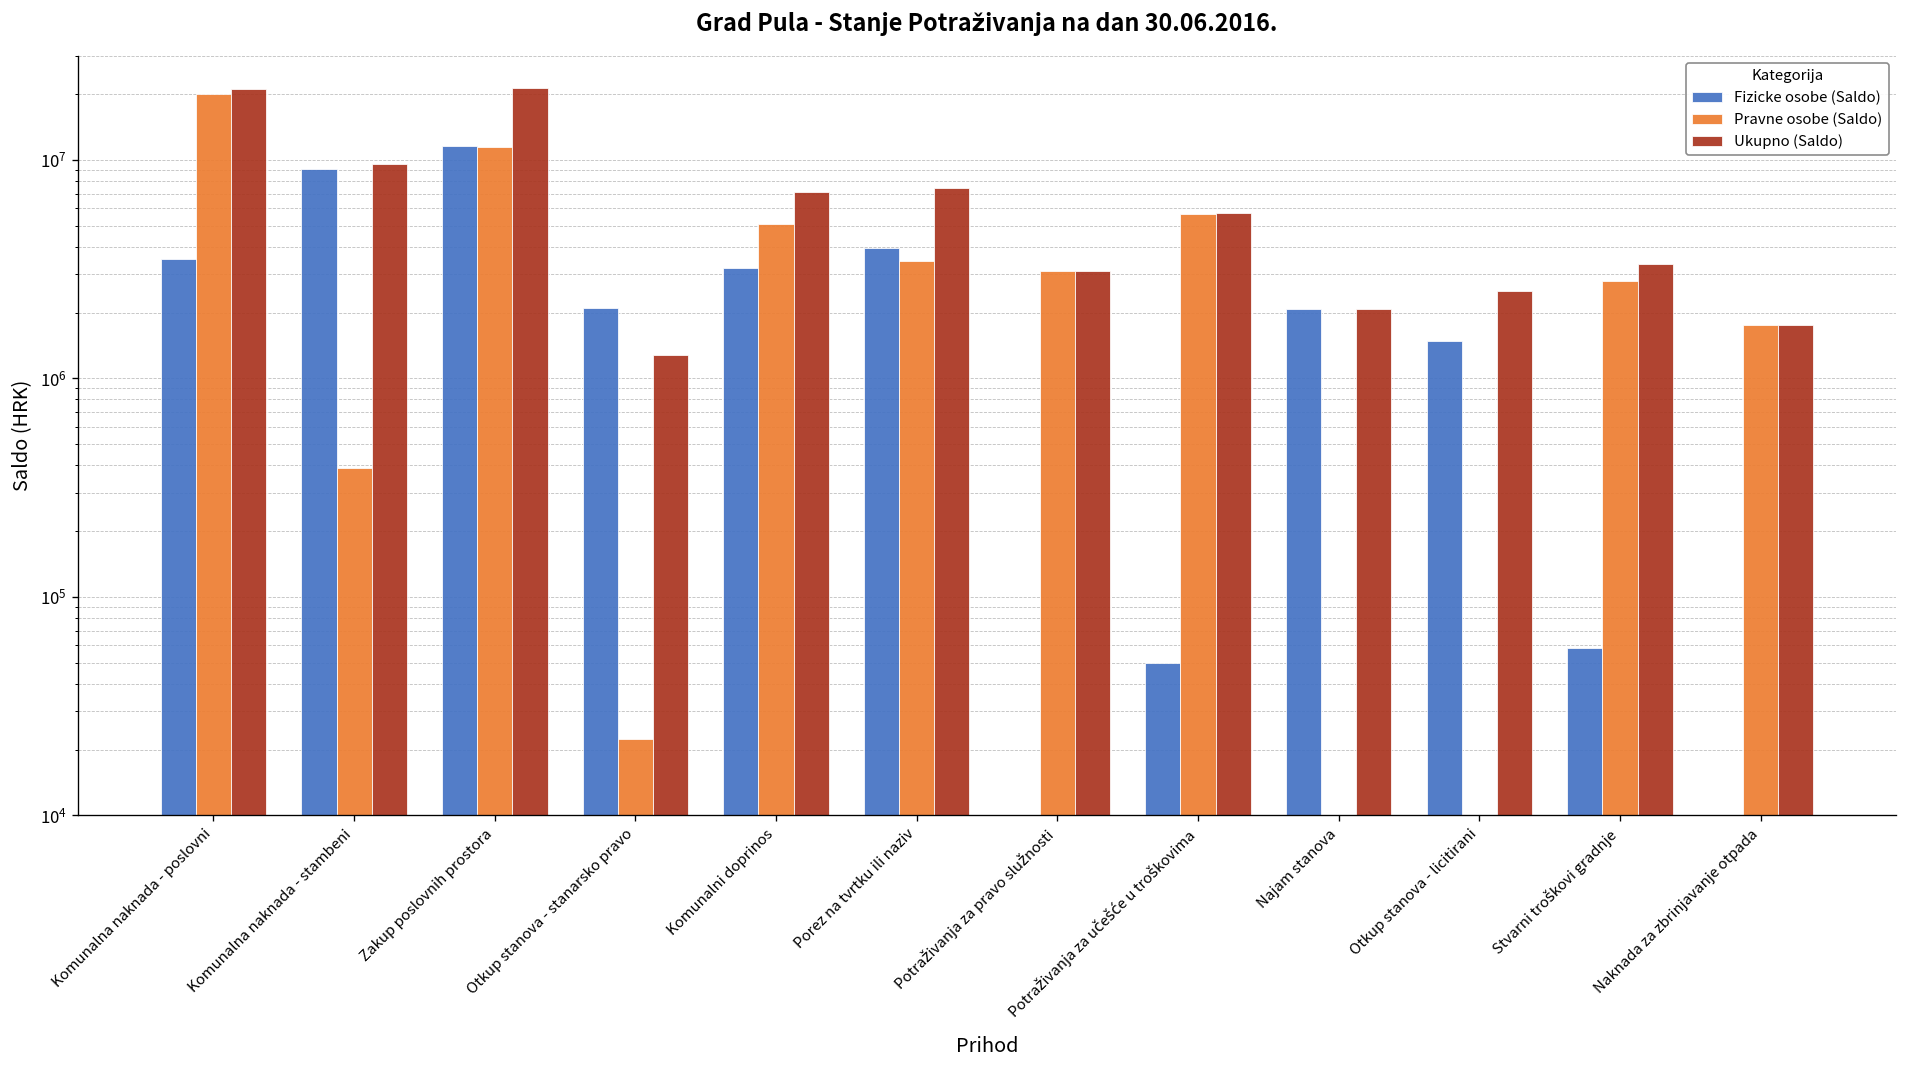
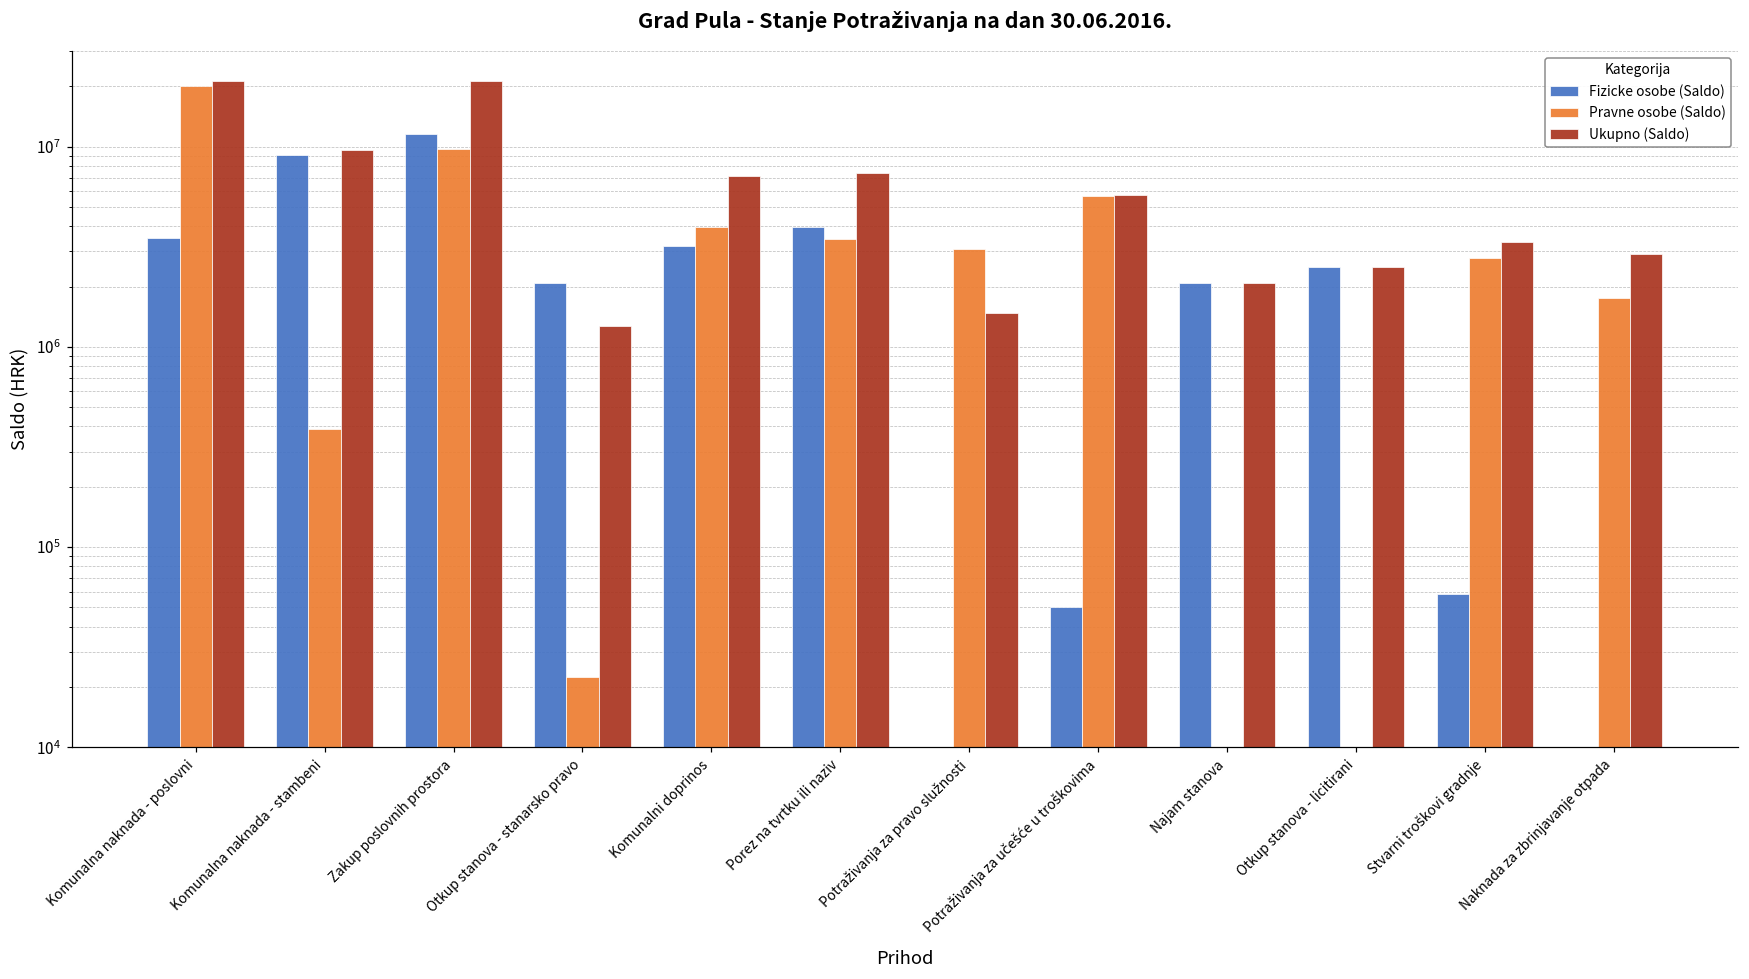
  {
    "Fizicke osobe (Saldo)": {
      "Komunalna naknada - poslovni": 3500000,
      "Komunalna naknada - stambeni": 9000000,
      "Zakup poslovnih prostora": 12000000,
      "Otkup stanova - stanarsko pravo": 2100000,
      "Komunalni doprinos": 3200000,
      "Porez na tvrtku ili naziv": 4000000,
      "Potraživanja za učešće u troškovima": 50000,
      "Najam stanova": 2100000,
-     "Otkup stanova - licitirani": 1500000,
+     "Otkup stanova - licitirani": 2500000,
      "Stvarni troškovi gradnje": 58000
    },
    "Pravne osobe (Saldo)": {
      "Komunalna naknada - poslovni": 20000000,
      "Komunalna naknada - stambeni": 390000,
-     "Zakup poslovnih prostora": 11000000,
+     "Zakup poslovnih prostora": 10000000,
      "Otkup stanova - stanarsko pravo": 22000,
-     "Komunalni doprinos": 5100000,
+     "Komunalni doprinos": 4000000,
      "Porez na tvrtku ili naziv": 3500000,
      "Potraživanja za pravo služnosti": 3100000,
      "Potraživanja za učešće u troškovima": 5700000,
      "Stvarni troškovi gradnje": 2800000,
      "Naknada za zbrinjavanje otpada": 1700000
    },
    "Ukupno (Saldo)": {
      "Komunalna naknada - poslovni": 21000000,
      "Komunalna naknada - stambeni": 10000000,
      "Zakup poslovnih prostora": 21000000,
      "Otkup stanova - stanarsko pravo": 1300000,
      "Komunalni doprinos": 7200000,
      "Porez na tvrtku ili naziv": 7400000,
-     "Potraživanja za pravo služnosti": 3100000,
+     "Potraživanja za pravo služnosti": 1500000,
      "Potraživanja za učešće u troškovima": 5700000,
      "Najam stanova": 2100000,
      "Otkup stanova - licitirani": 2500000,
      "Stvarni troškovi gradnje": 3300000,
-     "Naknada za zbrinjavanje otpada": 1700000
+     "Naknada za zbrinjavanje otpada": 2900000
    }
  }
